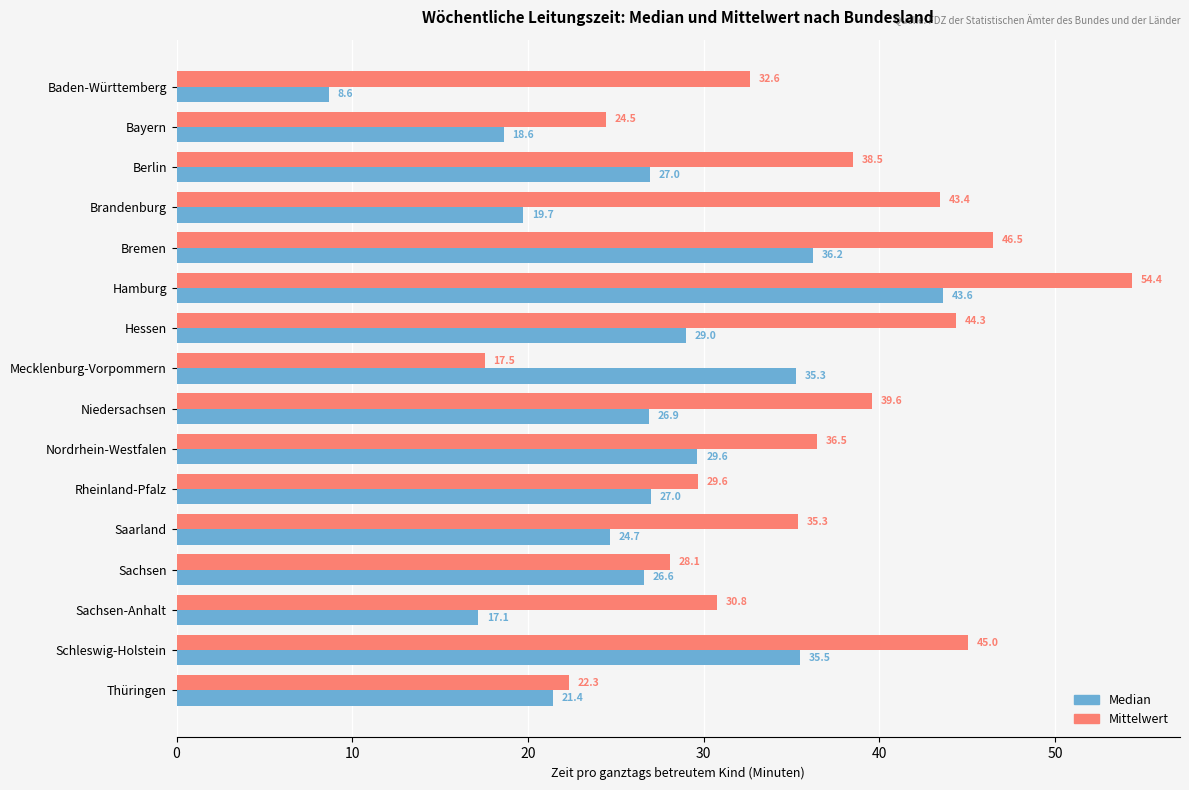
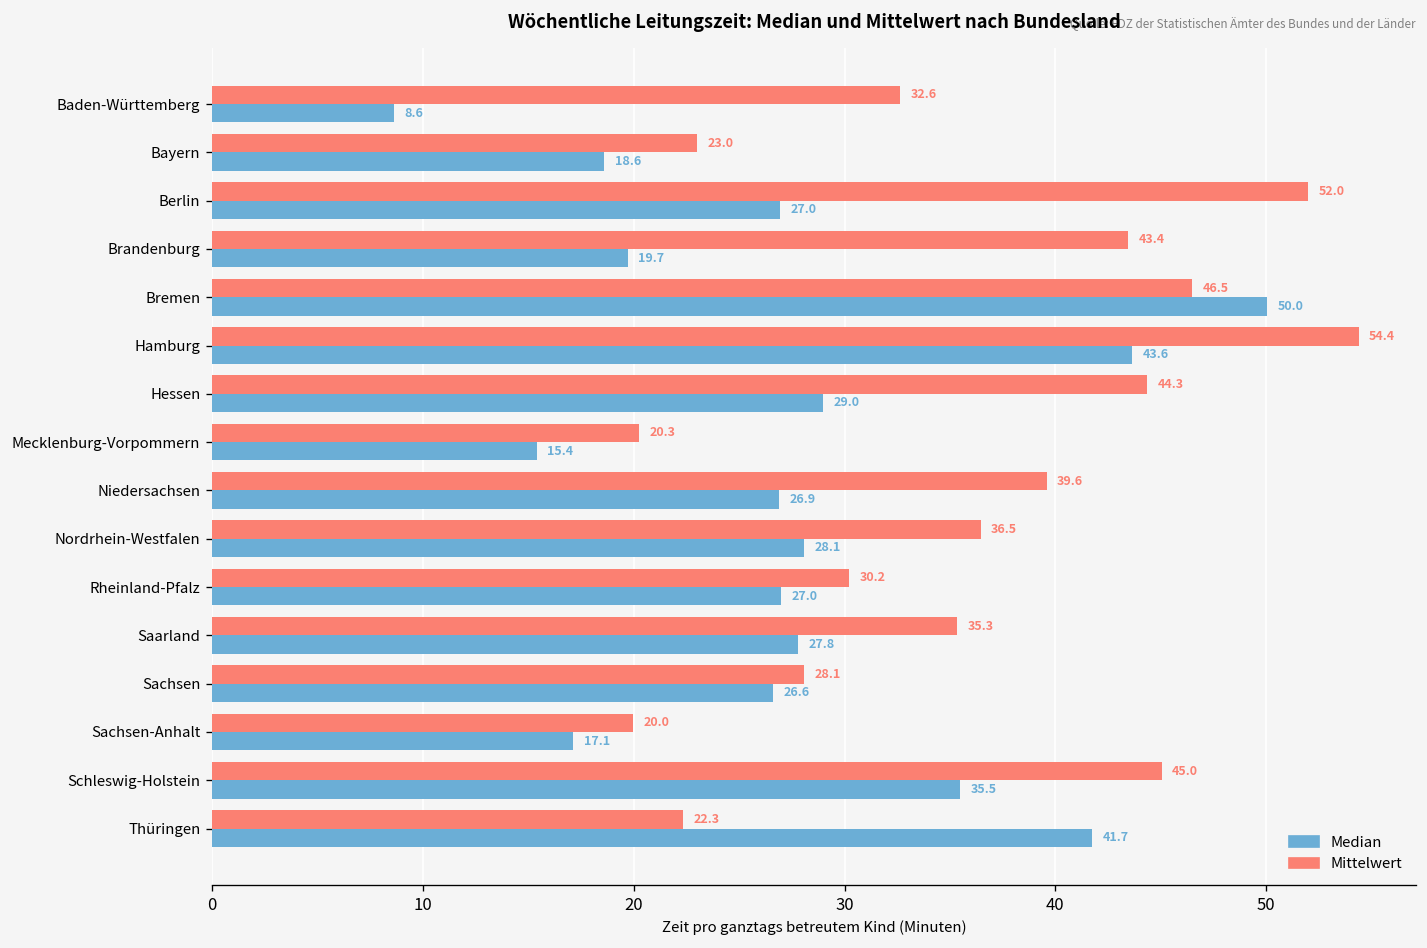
  {
    "Median": {
      "Baden-Württemberg": 8.6,
      "Bayern": 18.6,
      "Berlin": 27.0,
      "Brandenburg": 19.7,
-     "Bremen": 36.2,
+     "Bremen": 50.0,
      "Hamburg": 43.6,
      "Hessen": 29.0,
-     "Mecklenburg-Vorpommern": 35.3,
+     "Mecklenburg-Vorpommern": 15.4,
      "Niedersachsen": 26.9,
-     "Nordrhein-Westfalen": 29.6,
+     "Nordrhein-Westfalen": 28.1,
      "Rheinland-Pfalz": 27.0,
-     "Saarland": 24.7,
+     "Saarland": 27.8,
      "Sachsen": 26.6,
      "Sachsen-Anhalt": 17.1,
      "Schleswig-Holstein": 35.5,
-     "Thüringen": 21.4
+     "Thüringen": 41.7
    },
    "Mittelwert": {
      "Baden-Württemberg": 32.6,
-     "Bayern": 24.5,
-     "Berlin": 38.5,
+     "Bayern": 23.0,
+     "Berlin": 52.0,
      "Brandenburg": 43.4,
      "Bremen": 46.5,
      "Hamburg": 54.4,
      "Hessen": 44.3,
-     "Mecklenburg-Vorpommern": 17.5,
+     "Mecklenburg-Vorpommern": 20.3,
      "Niedersachsen": 39.6,
      "Nordrhein-Westfalen": 36.5,
-     "Rheinland-Pfalz": 29.6,
+     "Rheinland-Pfalz": 30.2,
      "Saarland": 35.3,
      "Sachsen": 28.1,
-     "Sachsen-Anhalt": 30.8,
+     "Sachsen-Anhalt": 20.0,
      "Schleswig-Holstein": 45.0,
      "Thüringen": 22.3
    }
  }
